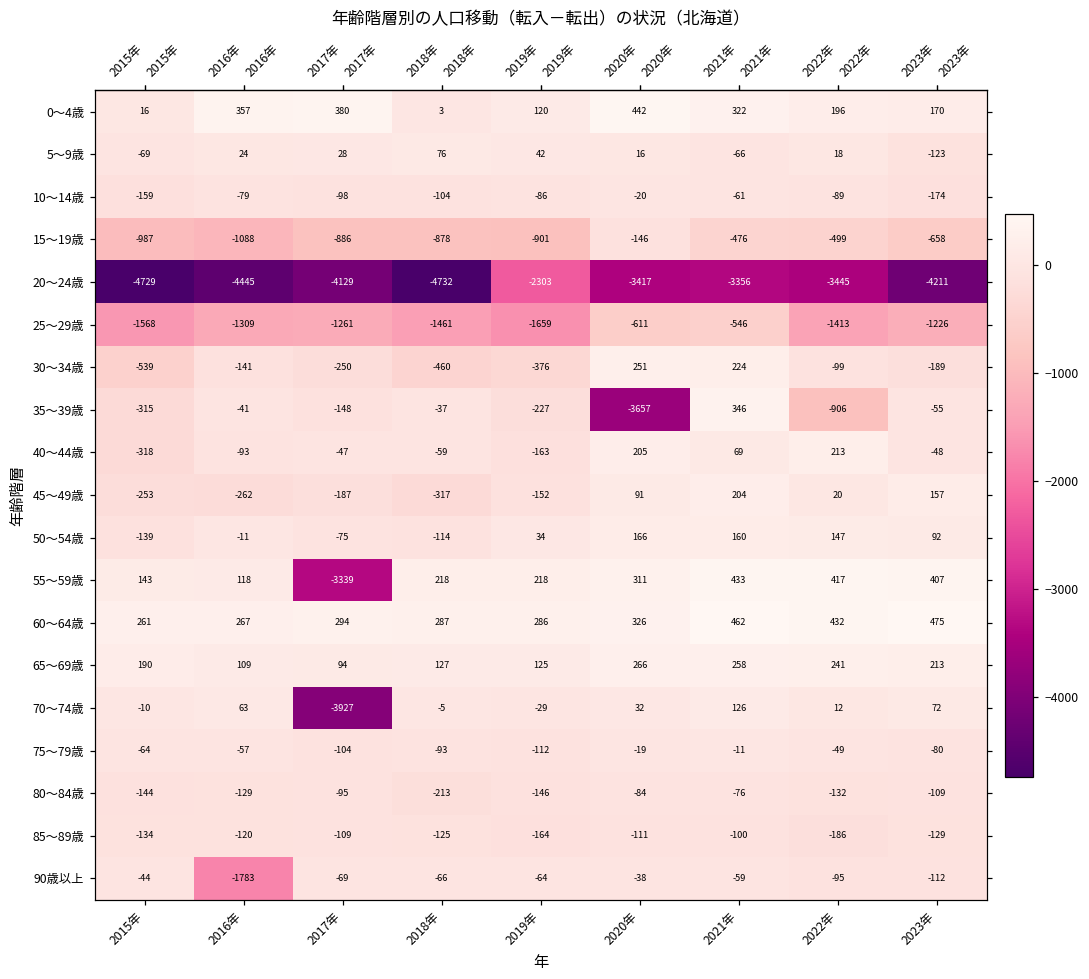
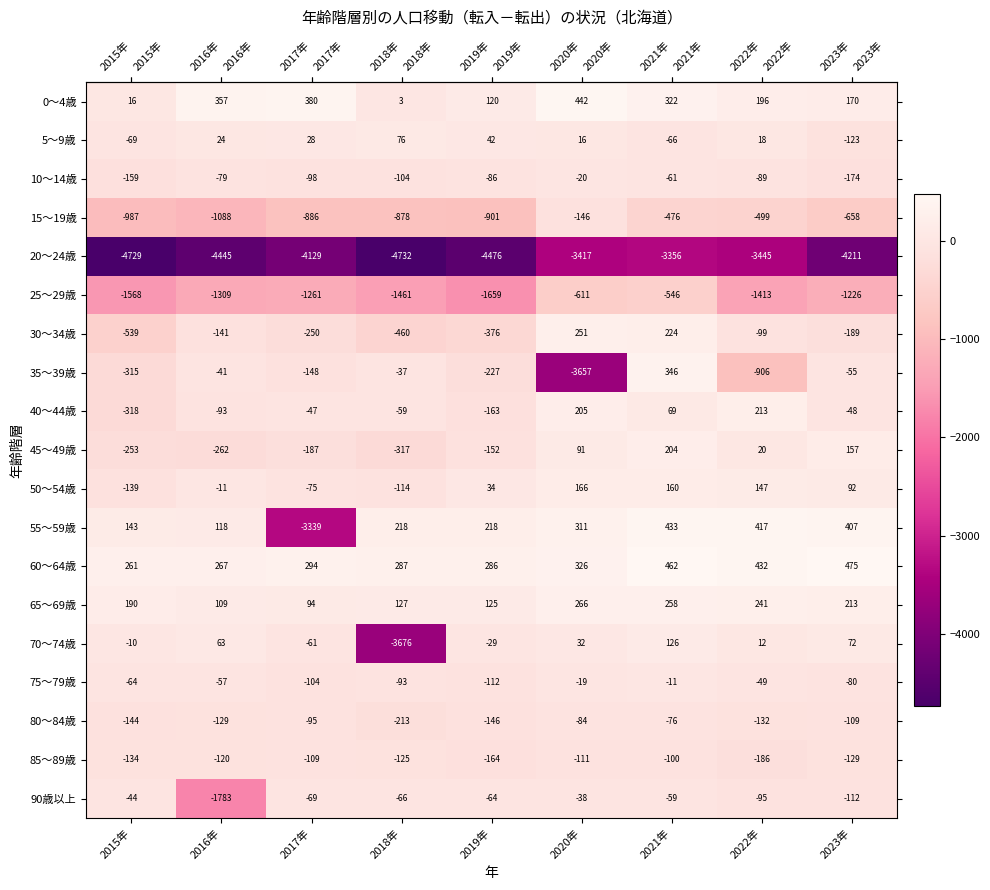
  {
    "0～4歳": {
      "2015年": 16,
      "2016年": 357,
      "2017年": 380,
      "2018年": 3,
      "2019年": 120,
      "2020年": 442,
      "2021年": 322,
      "2022年": 196,
      "2023年": 170
    },
    "5～9歳": {
      "2015年": -69,
      "2016年": 24,
      "2017年": 28,
      "2018年": 76,
      "2019年": 42,
      "2020年": 16,
      "2021年": -66,
      "2022年": 18,
      "2023年": -123
    },
    "10～14歳": {
      "2015年": -159,
      "2016年": -79,
      "2017年": -98,
      "2018年": -104,
      "2019年": -86,
      "2020年": -20,
      "2021年": -61,
      "2022年": -89,
      "2023年": -174
    },
    "15～19歳": {
      "2015年": -987,
      "2016年": -1088,
      "2017年": -886,
      "2018年": -878,
      "2019年": -901,
      "2020年": -146,
      "2021年": -476,
      "2022年": -499,
      "2023年": -658
    },
    "20～24歳": {
      "2015年": -4729,
      "2016年": -4445,
      "2017年": -4129,
      "2018年": -4732,
-     "2019年": -2303,
+     "2019年": -4476,
      "2020年": -3417,
      "2021年": -3356,
      "2022年": -3445,
      "2023年": -4211
    },
    "25～29歳": {
      "2015年": -1568,
      "2016年": -1309,
      "2017年": -1261,
      "2018年": -1461,
      "2019年": -1659,
      "2020年": -611,
      "2021年": -546,
      "2022年": -1413,
      "2023年": -1226
    },
    "30～34歳": {
      "2015年": -539,
      "2016年": -141,
      "2017年": -250,
      "2018年": -460,
      "2019年": -376,
      "2020年": 251,
      "2021年": 224,
      "2022年": -99,
      "2023年": -189
    },
    "35～39歳": {
      "2015年": -315,
      "2016年": -41,
      "2017年": -148,
      "2018年": -37,
      "2019年": -227,
      "2020年": -3657,
      "2021年": 346,
      "2022年": -906,
      "2023年": -55
    },
    "40～44歳": {
      "2015年": -318,
      "2016年": -93,
      "2017年": -47,
      "2018年": -59,
      "2019年": -163,
      "2020年": 205,
      "2021年": 69,
      "2022年": 213,
      "2023年": -48
    },
    "45～49歳": {
      "2015年": -253,
      "2016年": -262,
      "2017年": -187,
      "2018年": -317,
      "2019年": -152,
      "2020年": 91,
      "2021年": 204,
      "2022年": 20,
      "2023年": 157
    },
    "50～54歳": {
      "2015年": -139,
      "2016年": -11,
      "2017年": -75,
      "2018年": -114,
      "2019年": 34,
      "2020年": 166,
      "2021年": 160,
      "2022年": 147,
      "2023年": 92
    },
    "55～59歳": {
      "2015年": 143,
      "2016年": 118,
      "2017年": -3339,
      "2018年": 218,
      "2019年": 218,
      "2020年": 311,
      "2021年": 433,
      "2022年": 417,
      "2023年": 407
    },
    "60～64歳": {
      "2015年": 261,
      "2016年": 267,
      "2017年": 294,
      "2018年": 287,
      "2019年": 286,
      "2020年": 326,
      "2021年": 462,
      "2022年": 432,
      "2023年": 475
    },
    "65～69歳": {
      "2015年": 190,
      "2016年": 109,
      "2017年": 94,
      "2018年": 127,
      "2019年": 125,
      "2020年": 266,
      "2021年": 258,
      "2022年": 241,
      "2023年": 213
    },
    "70～74歳": {
      "2015年": -10,
      "2016年": 63,
-     "2017年": -3927,
-     "2018年": -5,
+     "2017年": -61,
+     "2018年": -3676,
      "2019年": -29,
      "2020年": 32,
      "2021年": 126,
      "2022年": 12,
      "2023年": 72
    },
    "75～79歳": {
      "2015年": -64,
      "2016年": -57,
      "2017年": -104,
      "2018年": -93,
      "2019年": -112,
      "2020年": -19,
      "2021年": -11,
      "2022年": -49,
      "2023年": -80
    },
    "80～84歳": {
      "2015年": -144,
      "2016年": -129,
      "2017年": -95,
      "2018年": -213,
      "2019年": -146,
      "2020年": -84,
      "2021年": -76,
      "2022年": -132,
      "2023年": -109
    },
    "85～89歳": {
      "2015年": -134,
      "2016年": -120,
      "2017年": -109,
      "2018年": -125,
      "2019年": -164,
      "2020年": -111,
      "2021年": -100,
      "2022年": -186,
      "2023年": -129
    },
    "90歳以上": {
      "2015年": -44,
      "2016年": -1783,
      "2017年": -69,
      "2018年": -66,
      "2019年": -64,
      "2020年": -38,
      "2021年": -59,
      "2022年": -95,
      "2023年": -112
    }
  }
